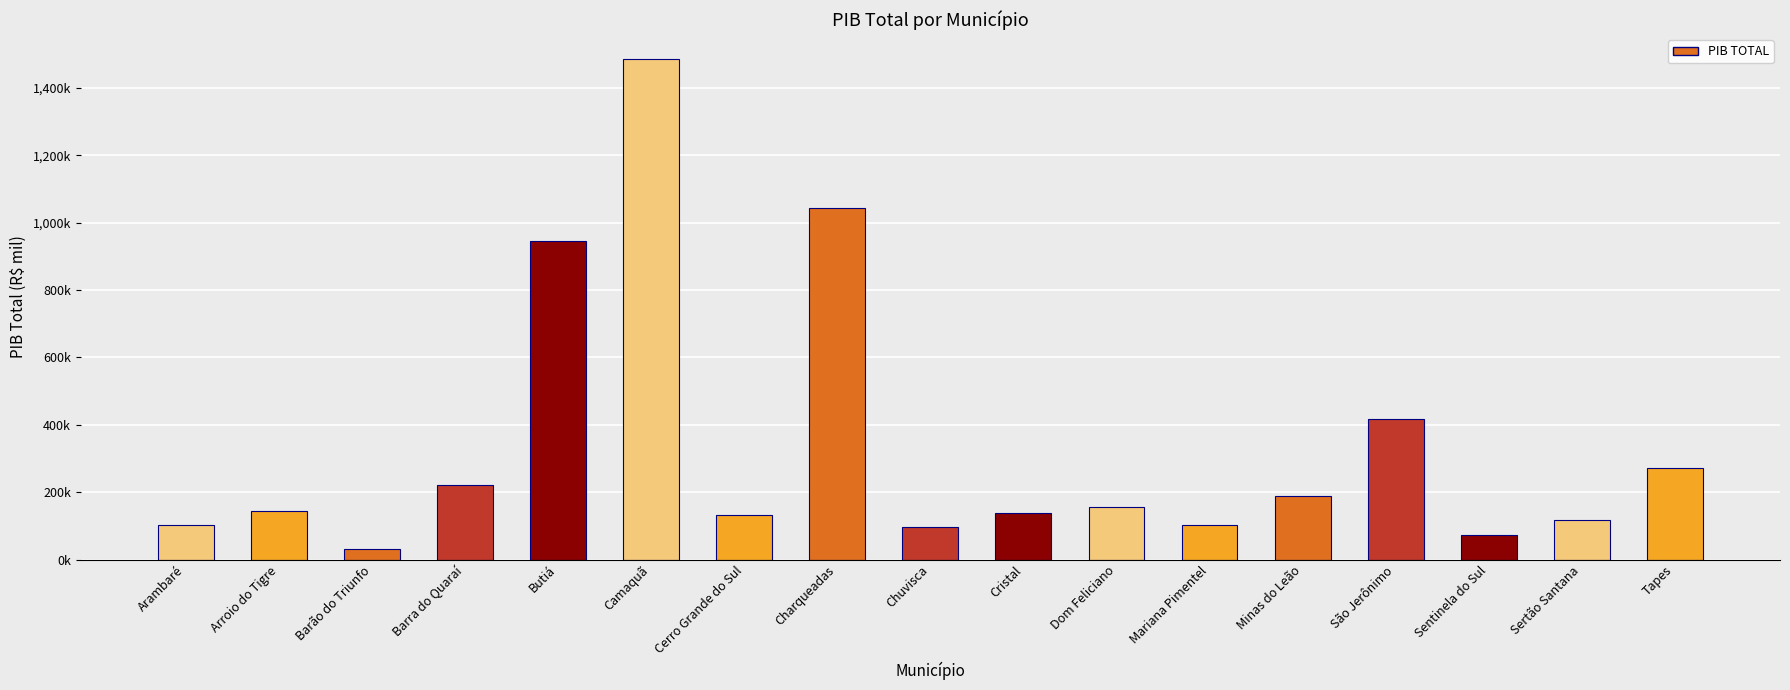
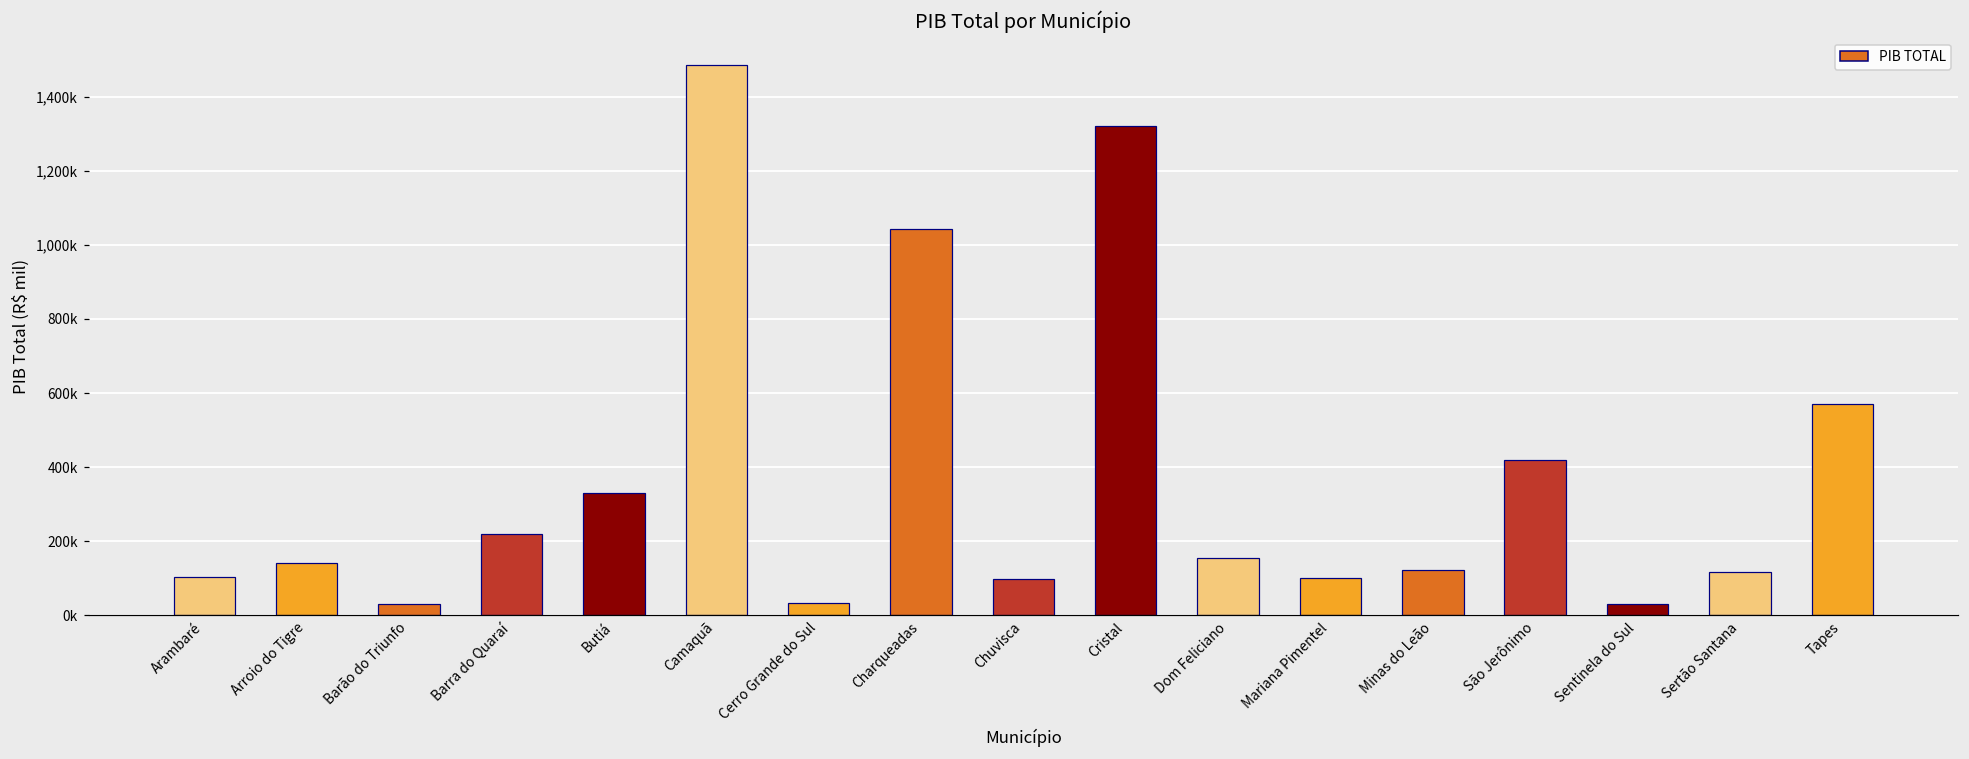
  {
    "Arambaré": "100,000",
    "Arroio do Tigre": "140,000",
    "Barão do Triunfo": "30,000",
    "Barra do Quaraí": "220,000",
-   "Butiá": "940,000",
+   "Butiá": "330,000",
    "Camaquã": "1,480,000",
-   "Cerro Grande do Sul": "130,000",
+   "Cerro Grande do Sul": "30,000",
    "Charqueadas": "1,040,000",
    "Chuvisca": "100,000",
-   "Cristal": "140,000",
+   "Cristal": "1,320,000",
    "Dom Feliciano": "160,000",
    "Mariana Pimentel": "100,000",
-   "Minas do Leão": "190,000",
+   "Minas do Leão": "120,000",
    "São Jerônimo": "420,000",
-   "Sentinela do Sul": "70,000",
+   "Sentinela do Sul": "30,000",
    "Sertão Santana": "120,000",
-   "Tapes": "270,000"
+   "Tapes": "570,000"
  }
